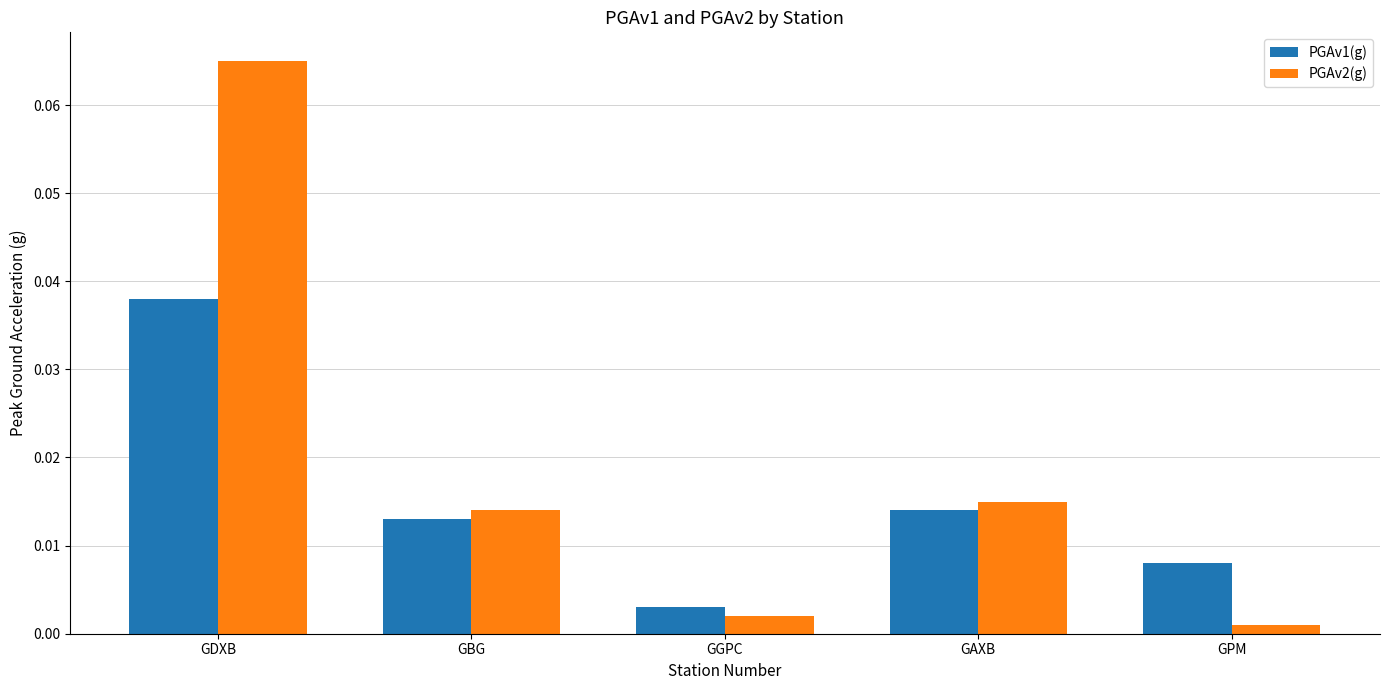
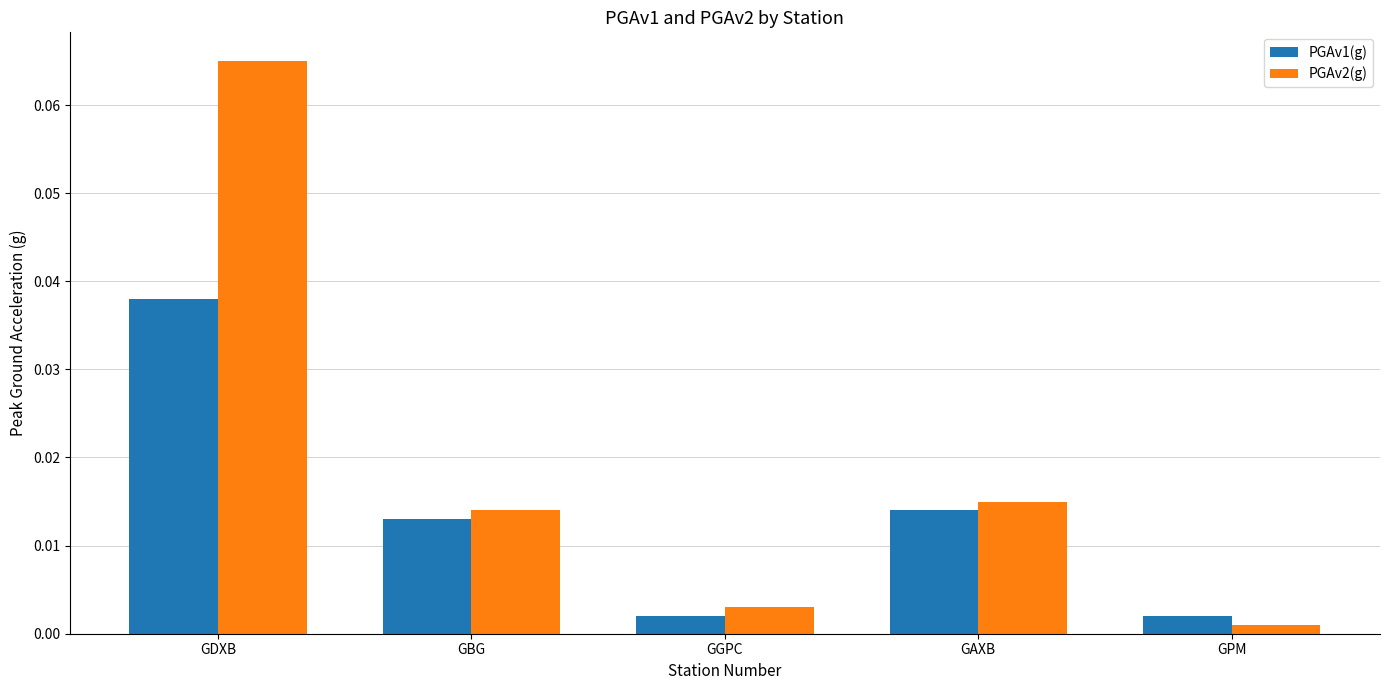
  {
    "PGAv1(g)": {
      "GDXB": 0.038,
      "GBG": 0.013,
-     "GGPC": 0.003,
+     "GGPC": 0.002,
      "GAXB": 0.014,
-     "GPM": 0.008
+     "GPM": 0.002
    },
    "PGAv2(g)": {
      "GDXB": 0.065,
      "GBG": 0.014,
-     "GGPC": 0.002,
+     "GGPC": 0.003,
      "GAXB": 0.015,
      "GPM": 0.001
    }
  }
